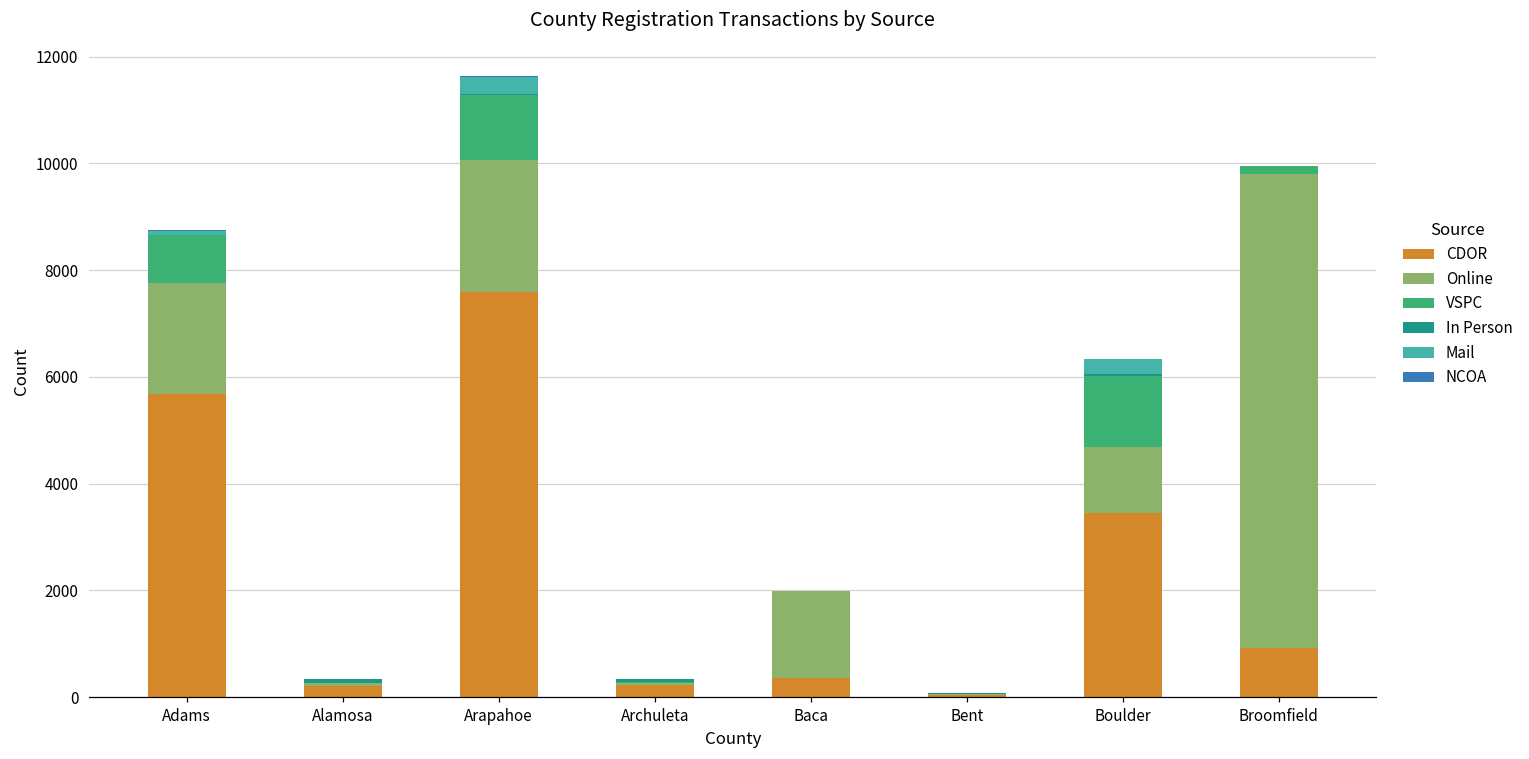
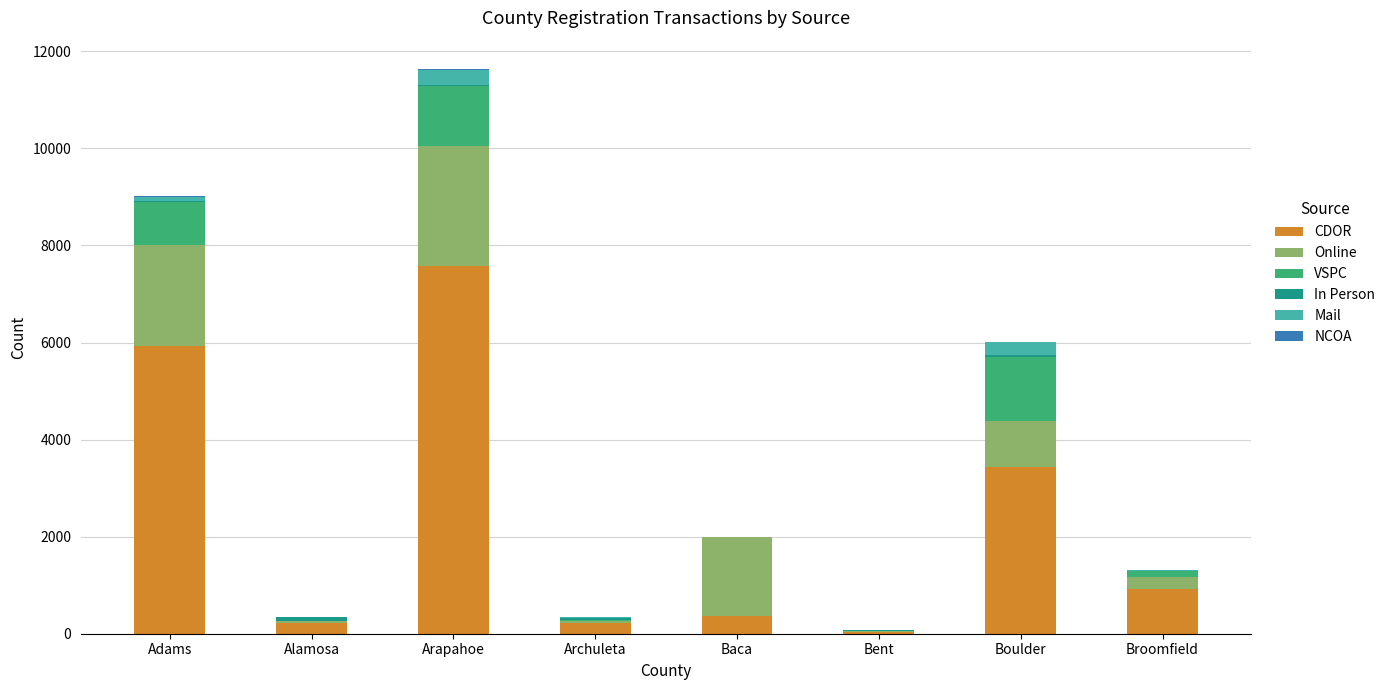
  {
    "CDOR": {
-     "Adams": 5700,
+     "Adams": 5900,
      "Alamosa": 200,
      "Arapahoe": 7600,
      "Archuleta": 200,
      "Baca": 400,
      "Boulder": 3400,
      "Broomfield": 900
    },
    "Online": {
      "Adams": 2100,
      "Arapahoe": 2500,
      "Baca": 1600,
-     "Boulder": 1300,
-     "Broomfield": 8900
+     "Boulder": 900,
+     "Broomfield": 200
    }
  }
